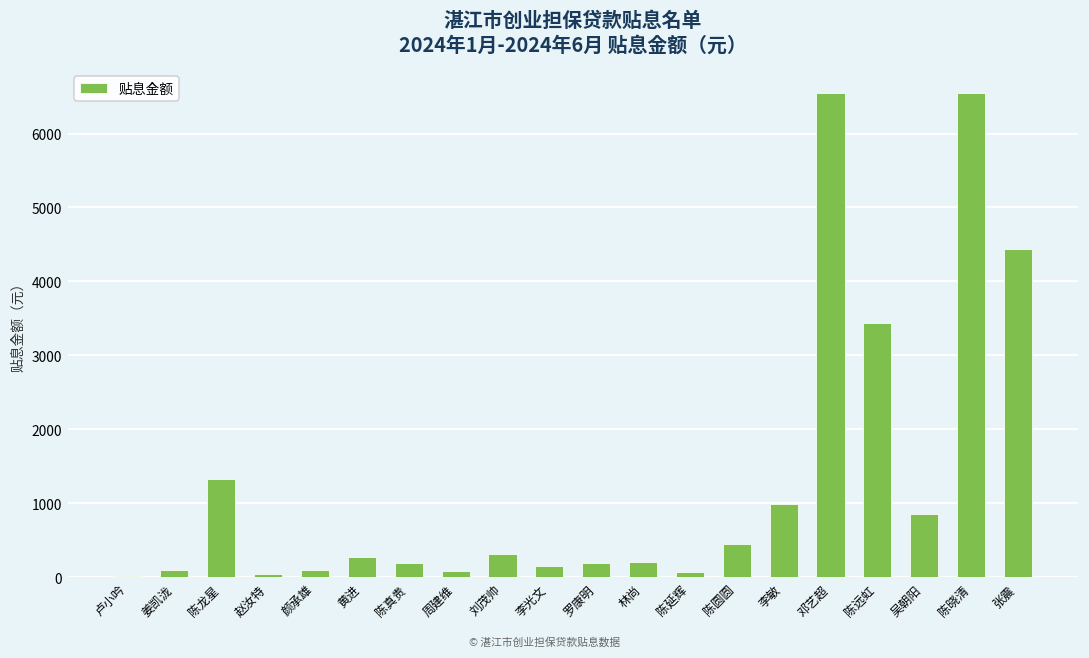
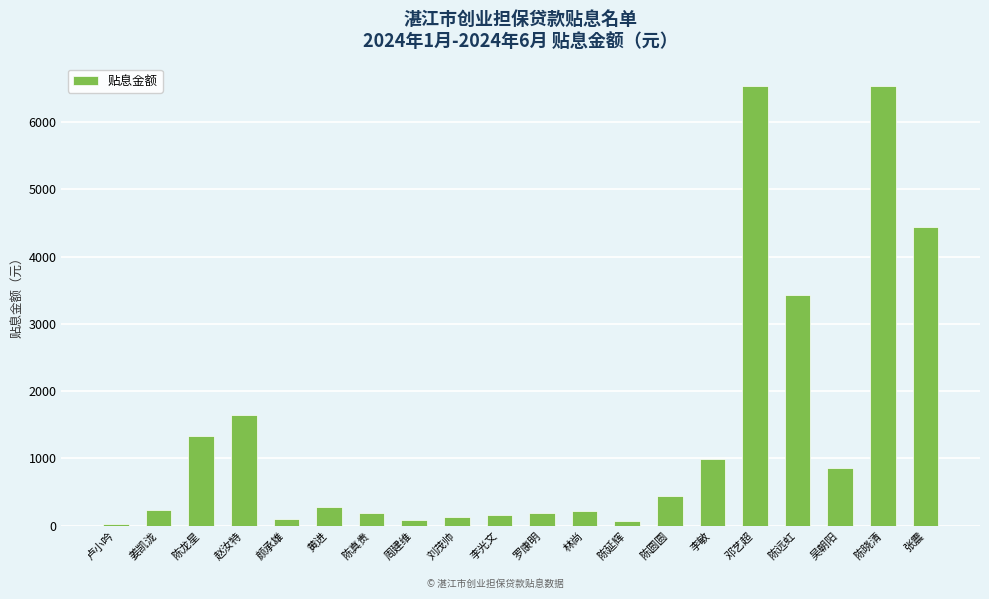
  {
-   "姜凯泷": 100,
+   "姜凯泷": 200,
    "陈龙星": 1300,
-   "赵汝特": 0,
+   "赵汝特": 1700,
    "颜承雄": 100,
    "黄进": 300,
    "陈真贵": 200,
    "周建维": 100,
-   "刘茂帅": 300,
+   "刘茂帅": 100,
    "李光文": 200,
    "罗康明": 200,
    "林尚": 200,
    "陈延辉": 100,
    "陈圆圆": 400,
    "李敏": 1000,
    "邓艺超": 6500,
    "陈远虹": 3400,
    "吴朝阳": 900,
    "陈晓清": 6500,
    "张震": 4400
  }
